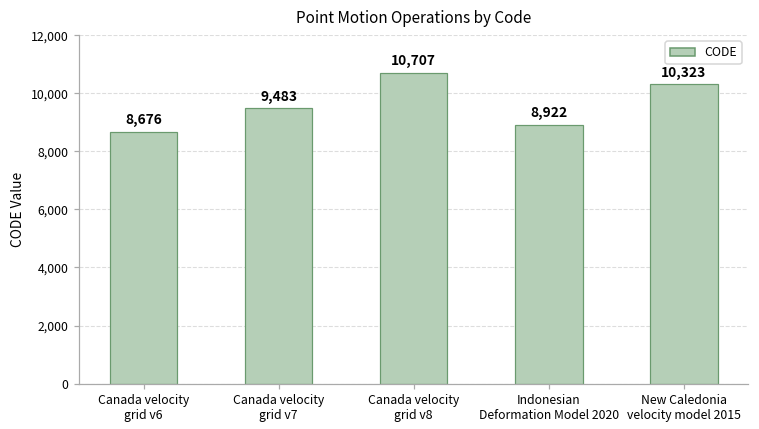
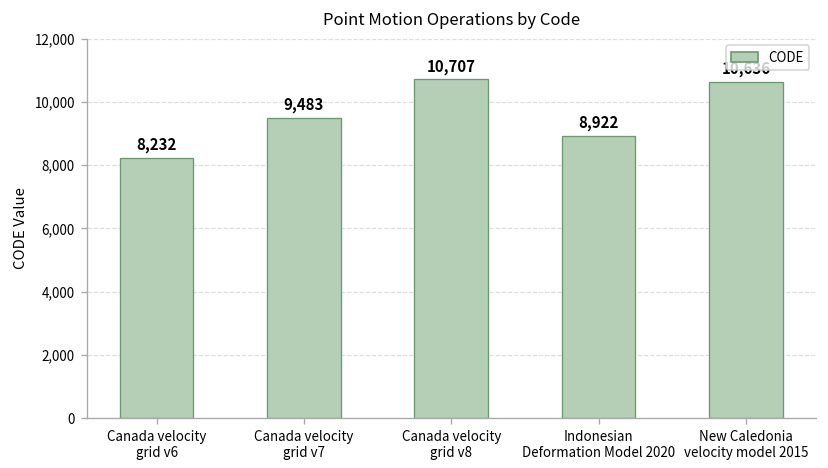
  {
-   "Canada velocity grid v6": "8,676",
+   "Canada velocity grid v6": "8,232",
    "Canada velocity grid v7": "9,483",
    "Canada velocity grid v8": "10,707",
    "Indonesian Deformation Model 2020": "8,922",
-   "New Caledonia velocity model 2015": "10,323"
+   "New Caledonia velocity model 2015": "10,636"
  }
